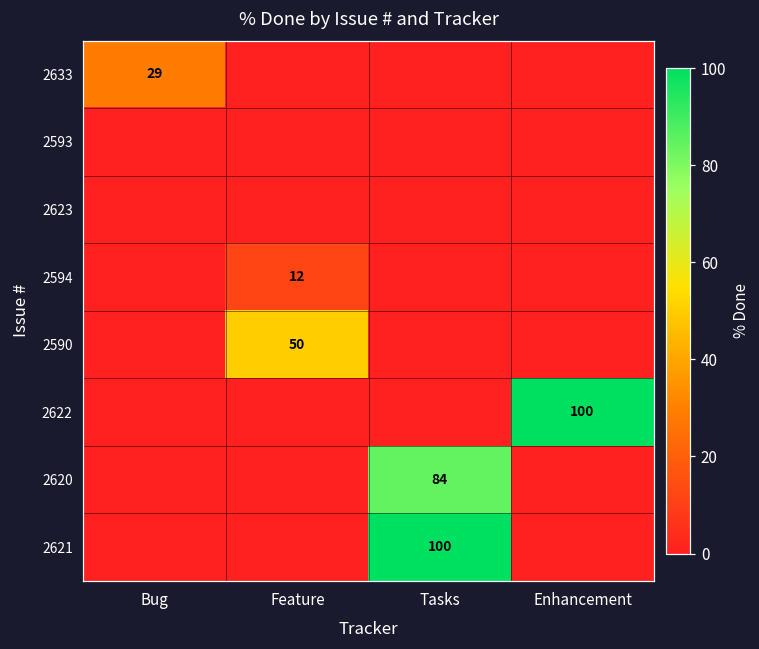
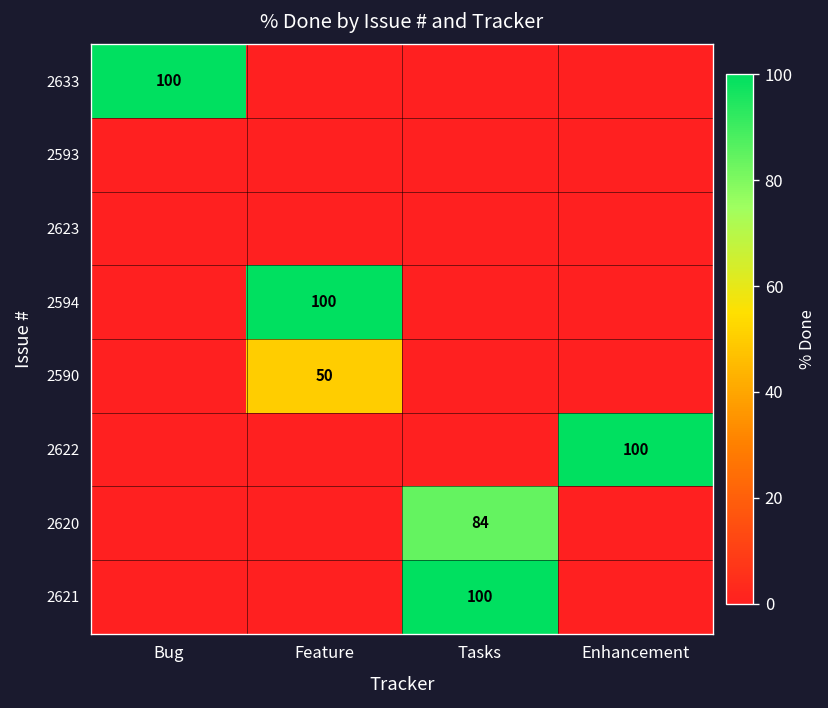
  {
    "2633": {
-     "Bug": 29
+     "Bug": 100
    },
    "2594": {
-     "Feature": 12
+     "Feature": 100
    },
    "2590": {
      "Feature": 50
    },
    "2622": {
      "Enhancement": 100
    },
    "2620": {
      "Tasks": 84
    },
    "2621": {
      "Tasks": 100
    }
  }
